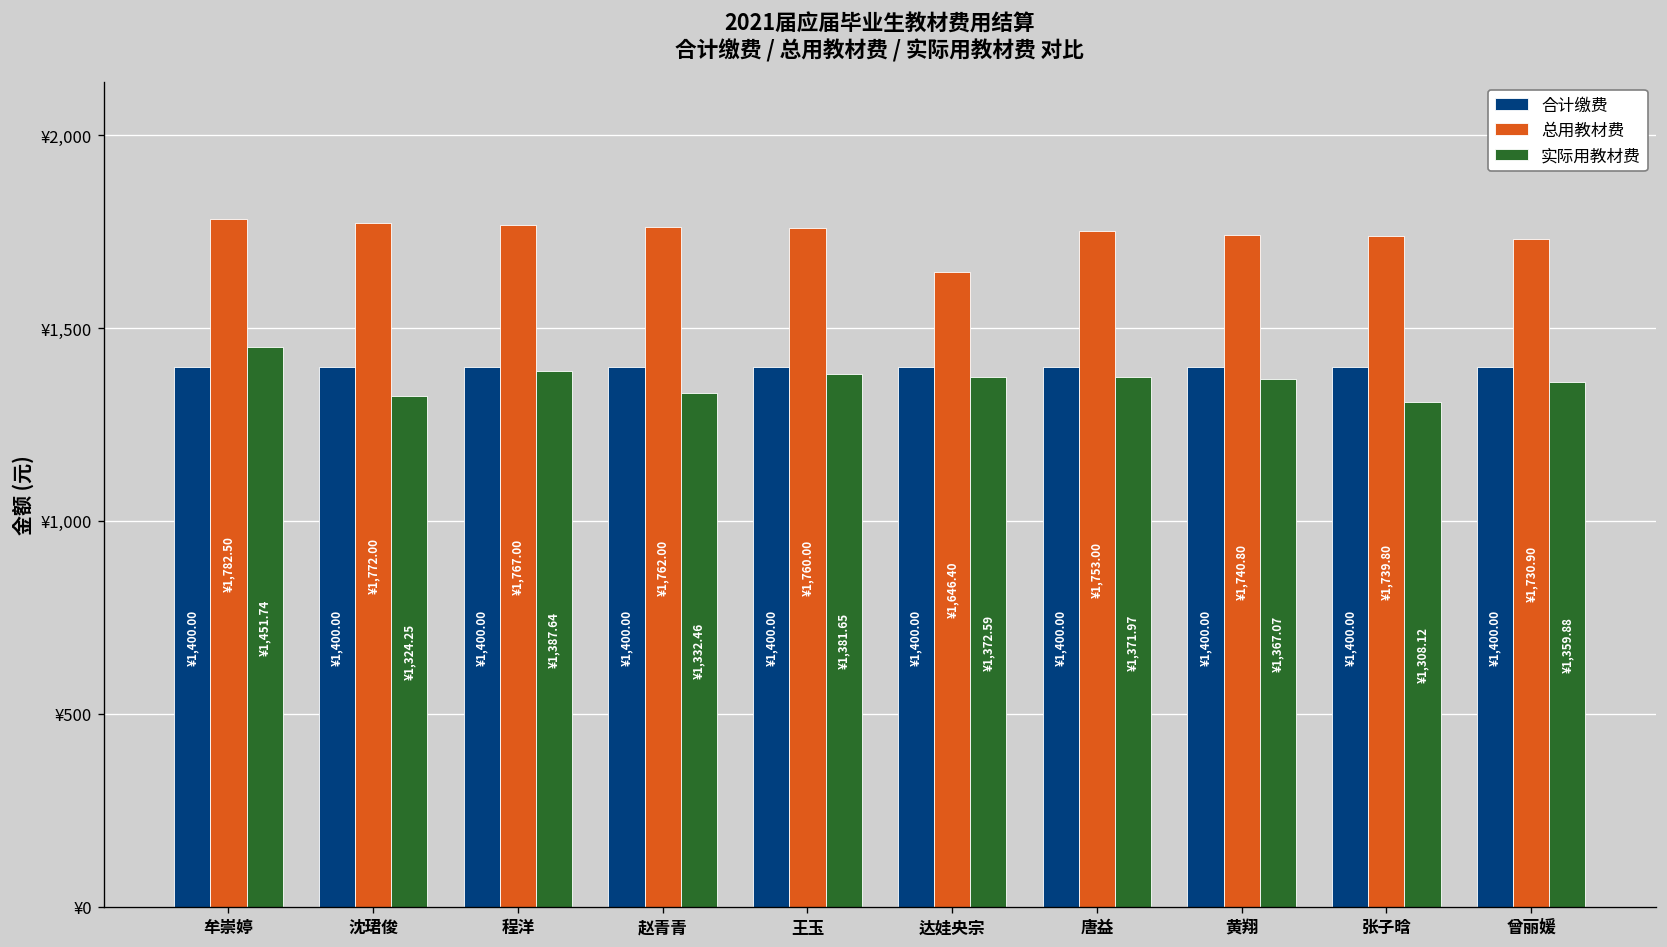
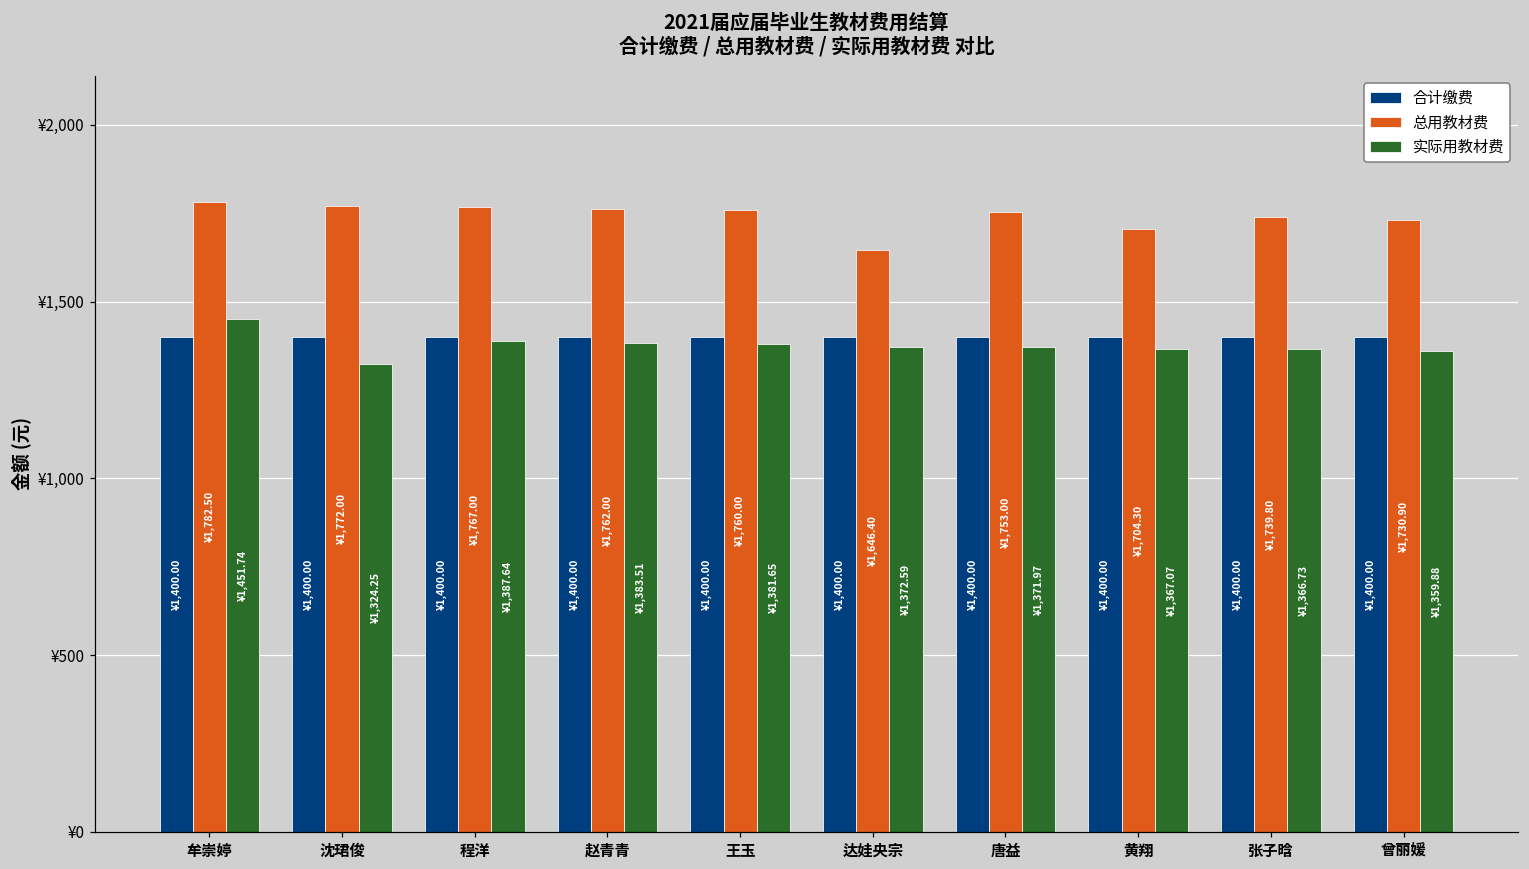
  {
    "合计缴费": {
      "牟崇婷": "¥1,400.00",
      "沈珺俊": "¥1,400.00",
      "程洋": "¥1,400.00",
      "赵青青": "¥1,400.00",
      "王玉": "¥1,400.00",
      "达娃央宗": "¥1,400.00",
      "唐益": "¥1,400.00",
      "黄翔": "¥1,400.00",
      "张子晗": "¥1,400.00",
      "曾丽媛": "¥1,400.00"
    },
    "总用教材费": {
      "牟崇婷": "¥1,782.50",
      "沈珺俊": "¥1,772.00",
      "程洋": "¥1,767.00",
      "赵青青": "¥1,762.00",
      "王玉": "¥1,760.00",
      "达娃央宗": "¥1,646.40",
      "唐益": "¥1,753.00",
-     "黄翔": "¥1,740.80",
+     "黄翔": "¥1,704.30",
      "张子晗": "¥1,739.80",
      "曾丽媛": "¥1,730.90"
    },
    "实际用教材费": {
      "牟崇婷": "¥1,451.74",
      "沈珺俊": "¥1,324.25",
      "程洋": "¥1,387.64",
-     "赵青青": "¥1,332.46",
+     "赵青青": "¥1,383.51",
      "王玉": "¥1,381.65",
      "达娃央宗": "¥1,372.59",
      "唐益": "¥1,371.97",
      "黄翔": "¥1,367.07",
-     "张子晗": "¥1,308.12",
+     "张子晗": "¥1,366.73",
      "曾丽媛": "¥1,359.88"
    }
  }
